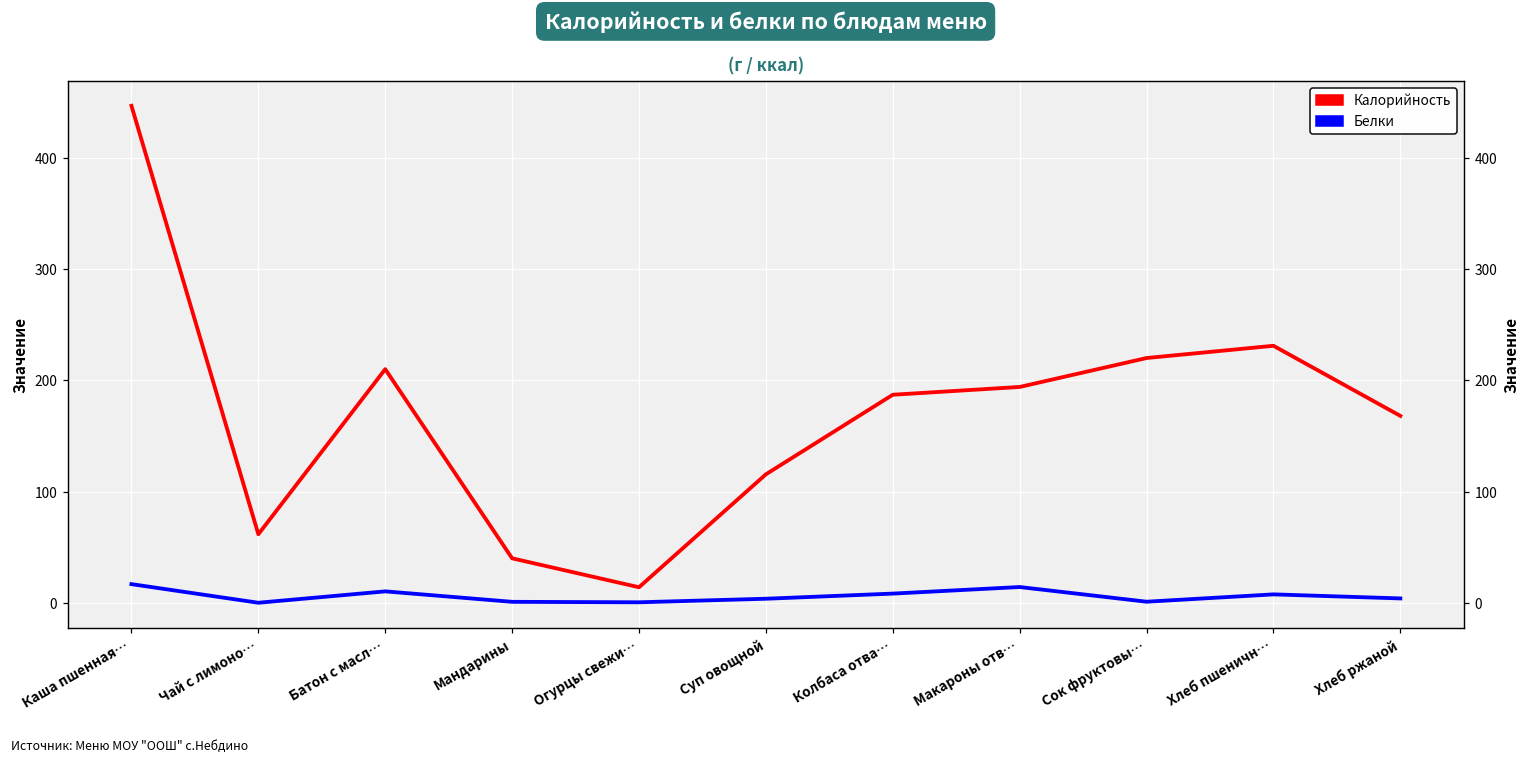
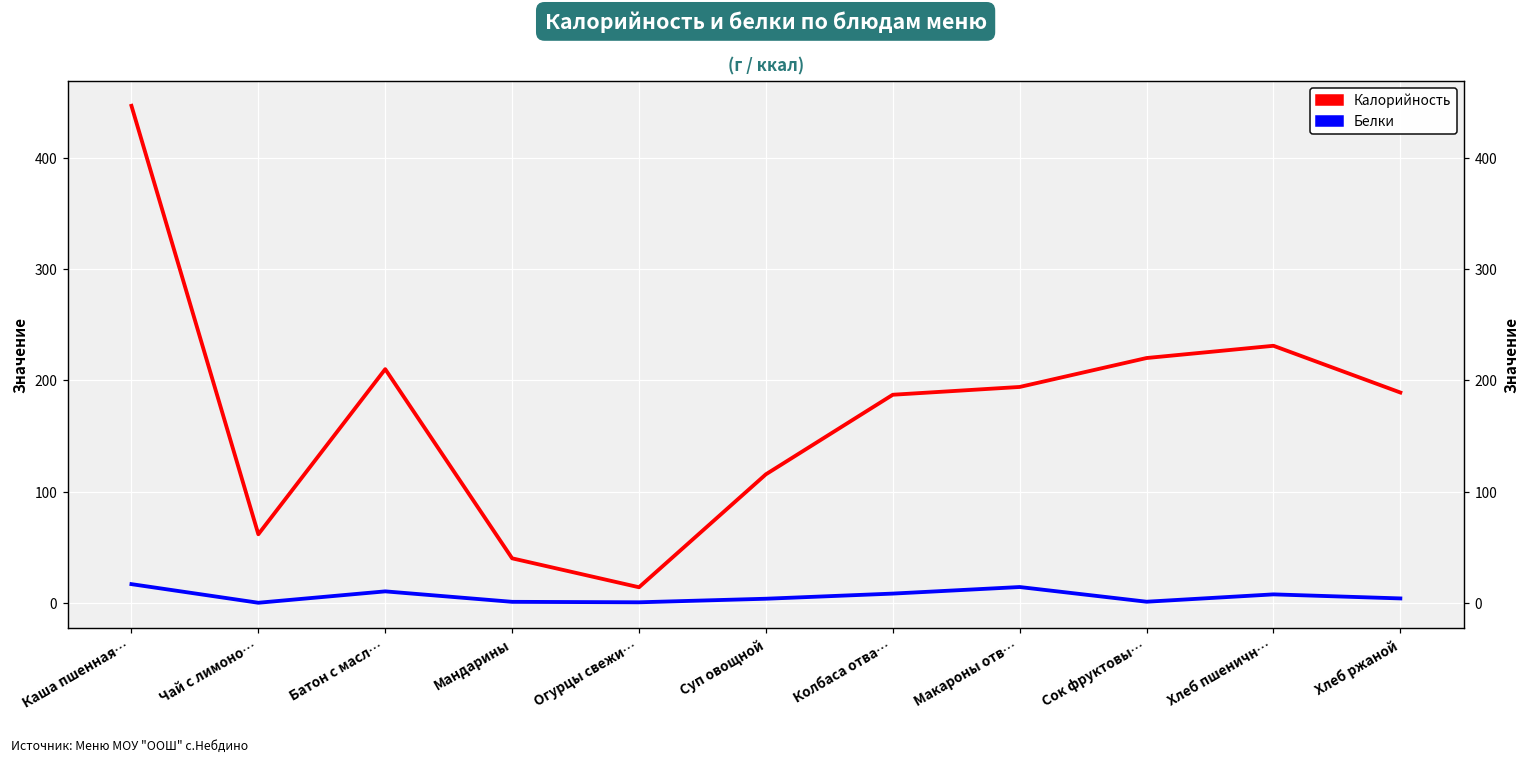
  {
    "Калорийность": {
      "Каша пшенная…": 447,
      "Чай с лимоно…": 62,
      "Батон с масл…": 210,
      "Мандарины": 40,
      "Огурцы свежи…": 14,
      "Суп овощной": 116,
      "Колбаса отва…": 187,
      "Макароны отв…": 194,
      "Сок фруктовы…": 220,
      "Хлеб пшеничн…": 231,
-     "Хлеб ржаной": 168
+     "Хлеб ржаной": 189
    },
    "Белки": {
      "Каша пшенная…": 17,
      "Чай с лимоно…": 0,
      "Батон с масл…": 10,
      "Мандарины": 1,
      "Огурцы свежи…": 0,
      "Суп овощной": 4,
      "Колбаса отва…": 8,
      "Макароны отв…": 14,
      "Сок фруктовы…": 1,
      "Хлеб пшеничн…": 8,
      "Хлеб ржаной": 4
    }
  }
